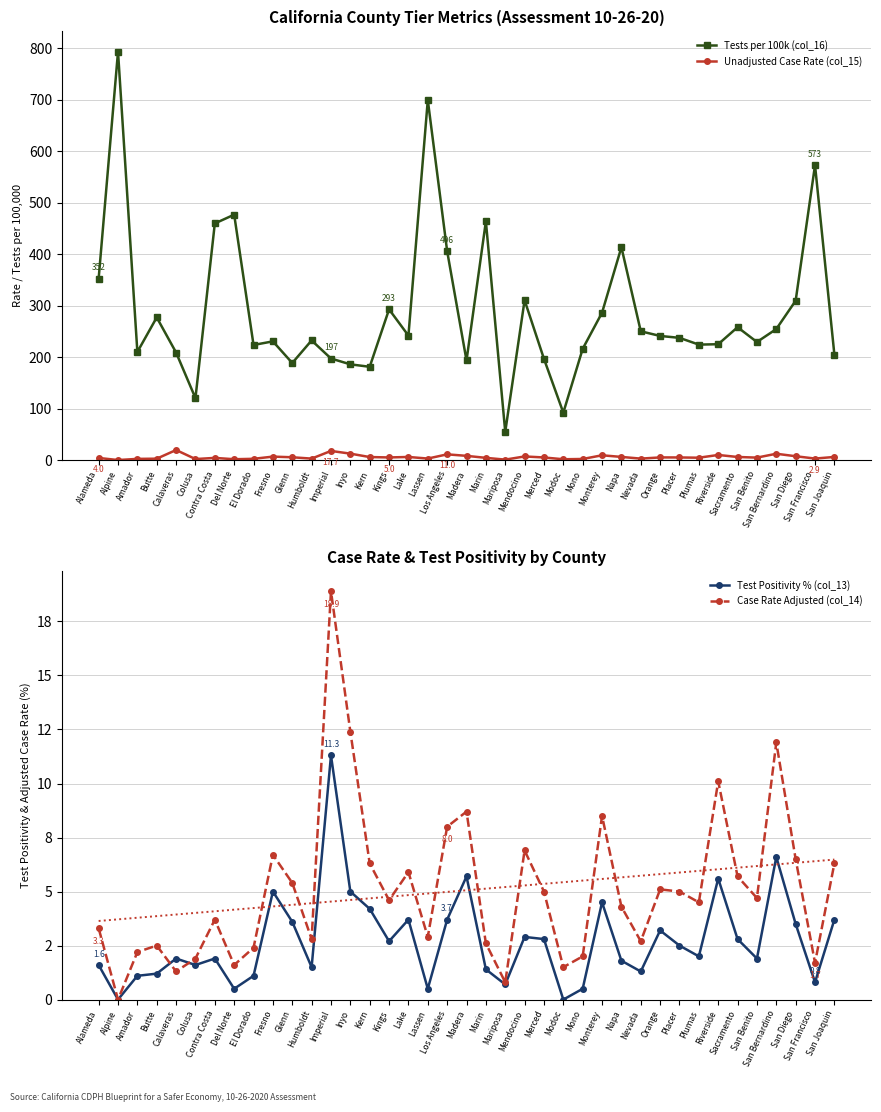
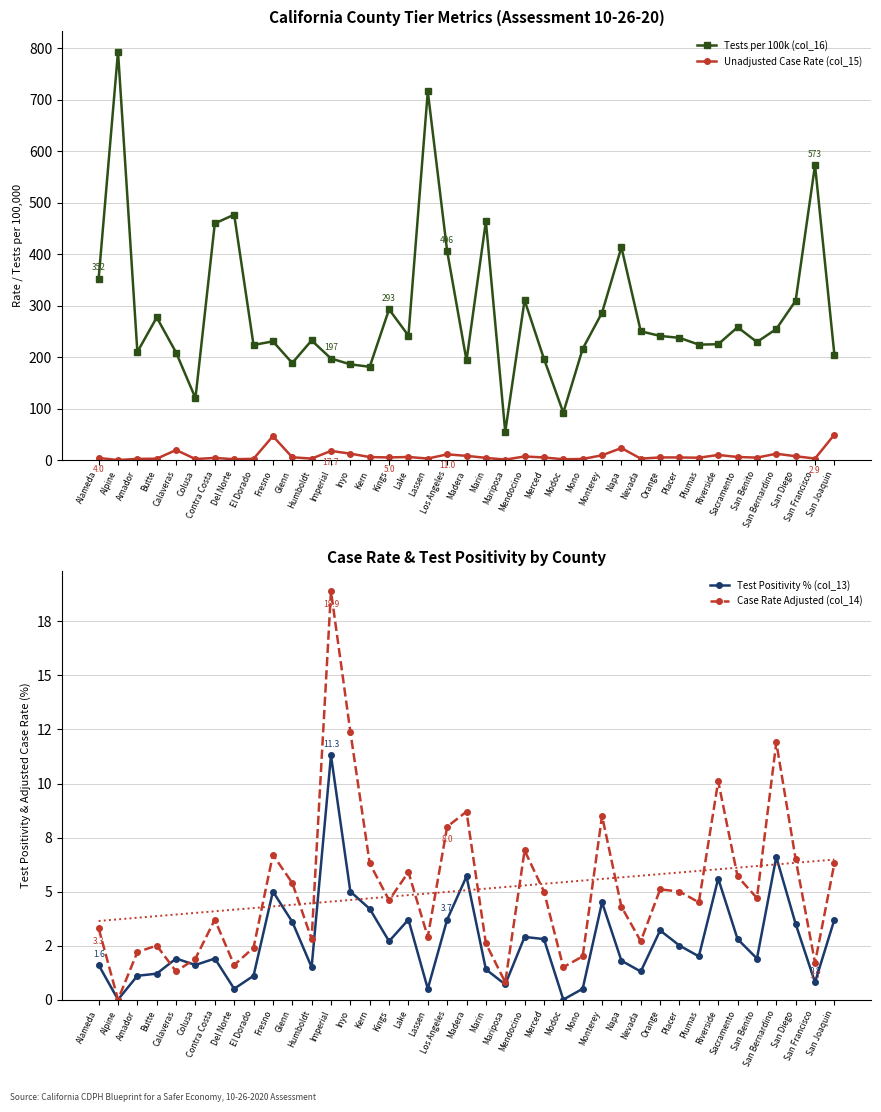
  {
    "California County Tier Metrics (Assessment 10-26-20)": {
      "Tests per 100k (col_16)": {
        "Alpine": 790,
        "Amador": 210,
        "Butte": 280,
        "Calaveras": 210,
        "Colusa": 120,
        "Contra Costa": 460,
        "Del Norte": 480,
        "El Dorado": 220,
        "Fresno": 230,
        "Glenn": 190,
        "Humboldt": 230,
        "Inyo": 190,
        "Kern": 180,
        "Lake": 240,
-       "Lassen": 700,
+       "Lassen": 720,
        "Madera": 190,
        "Marin": 460,
        "Mariposa": 50,
        "Mendocino": 310,
        "Merced": 200,
        "Modoc": 90,
        "Mono": 220,
        "Monterey": 290,
        "Napa": 410,
        "Nevada": 250,
        "Orange": 240,
        "Placer": 240,
        "Plumas": 220,
        "Riverside": 220,
        "Sacramento": 260,
        "San Benito": 230,
        "San Bernardino": 250,
        "San Diego": 310,
        "San Joaquin": 200
      },
      "Unadjusted Case Rate (col_15)": {
        "Alpine": 0,
        "Amador": 0,
        "Butte": 0,
        "Calaveras": 20,
        "Colusa": 0,
        "Contra Costa": 0,
        "Del Norte": 0,
        "El Dorado": 0,
-       "Fresno": 10,
+       "Fresno": 50,
        "Glenn": 10,
        "Humboldt": 0,
        "Inyo": 10,
        "Kern": 10,
        "Lake": 10,
        "Lassen": 0,
        "Madera": 10,
        "Marin": 0,
        "Mariposa": 0,
        "Mendocino": 10,
        "Merced": 0,
        "Modoc": 0,
        "Mono": 0,
        "Monterey": 10,
-       "Napa": 10,
+       "Napa": 20,
        "Nevada": 0,
        "Orange": 10,
        "Placer": 0,
        "Plumas": 0,
        "Riverside": 10,
        "Sacramento": 10,
        "San Benito": 0,
        "San Bernardino": 10,
        "San Diego": 10,
-       "San Joaquin": 10
+       "San Joaquin": 50
      }
    },
    "Case Rate & Test Positivity by County": {
      "Test Positivity % (col_13)": {
        "Alameda": 1.6,
        "Imperial": 11.3,
        "Los Angeles": 3.7
      }
    }
  }
